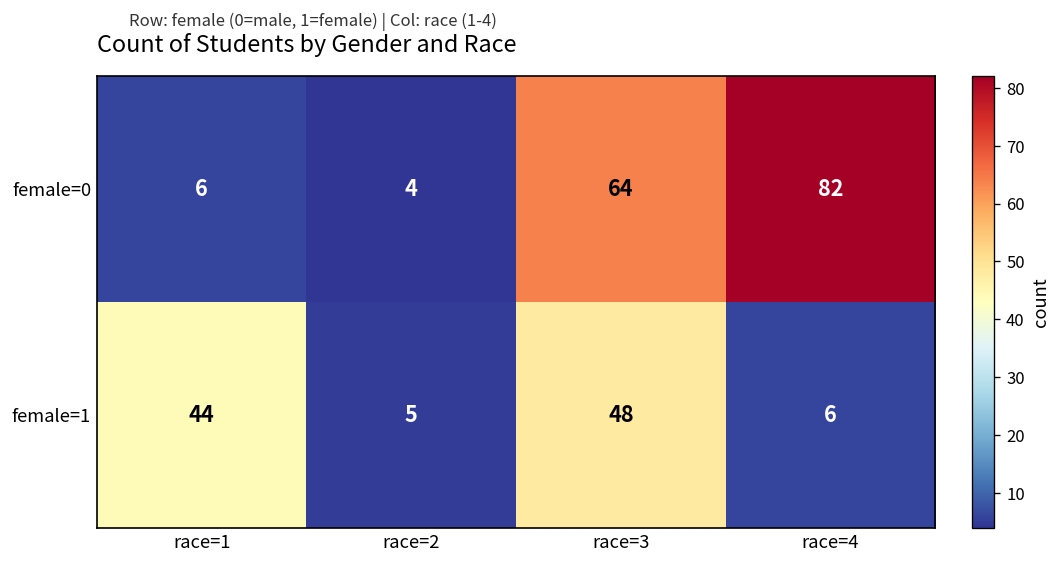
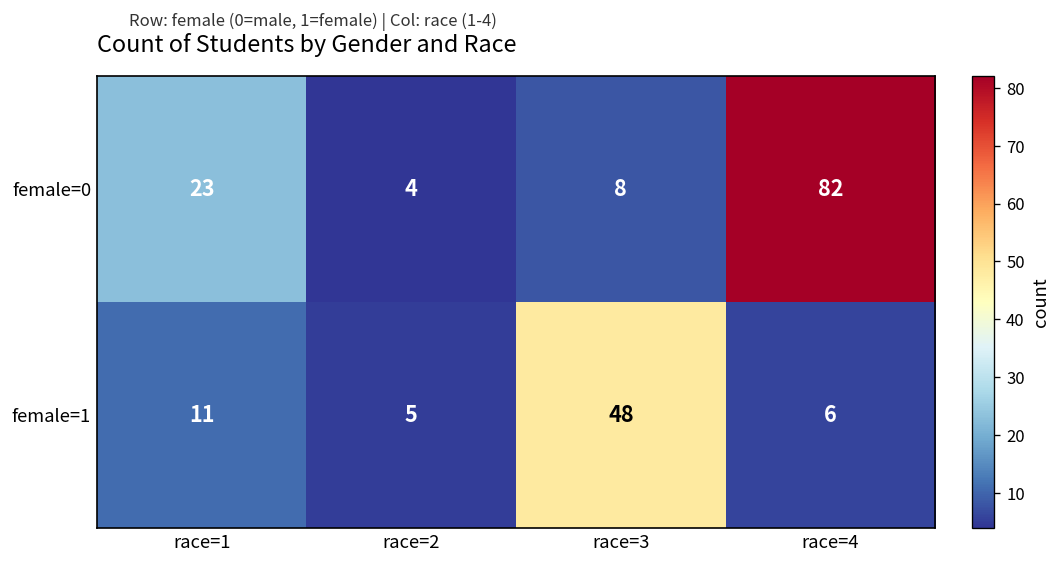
  {
    "female=0": {
-     "race=1": 6,
+     "race=1": 23,
      "race=2": 4,
-     "race=3": 64,
+     "race=3": 8,
      "race=4": 82
    },
    "female=1": {
-     "race=1": 44,
+     "race=1": 11,
      "race=2": 5,
      "race=3": 48,
      "race=4": 6
    }
  }
